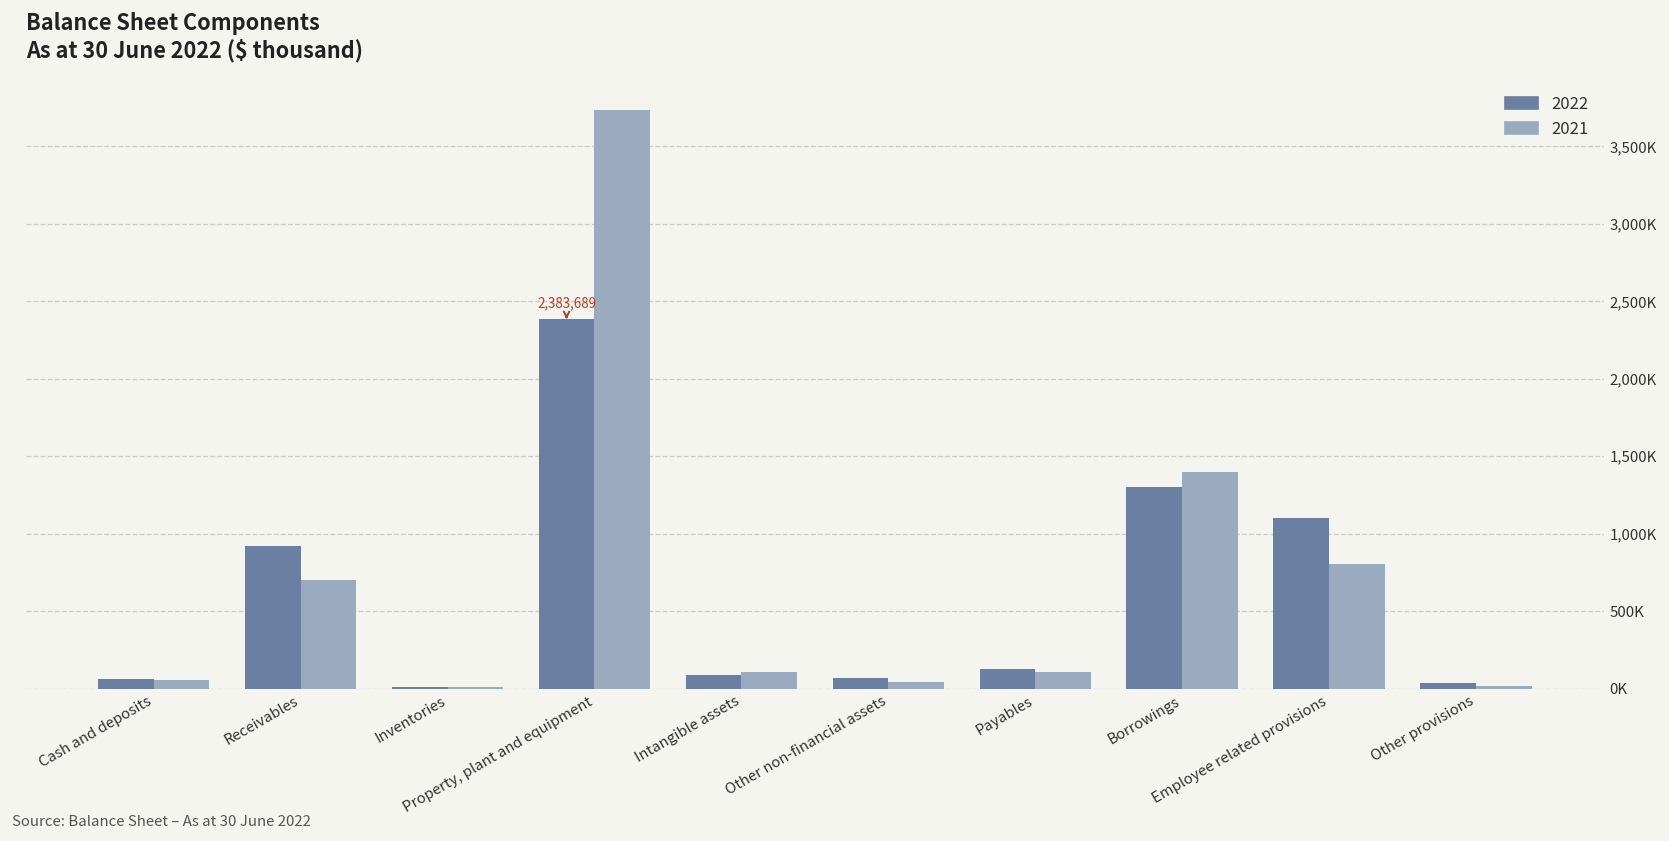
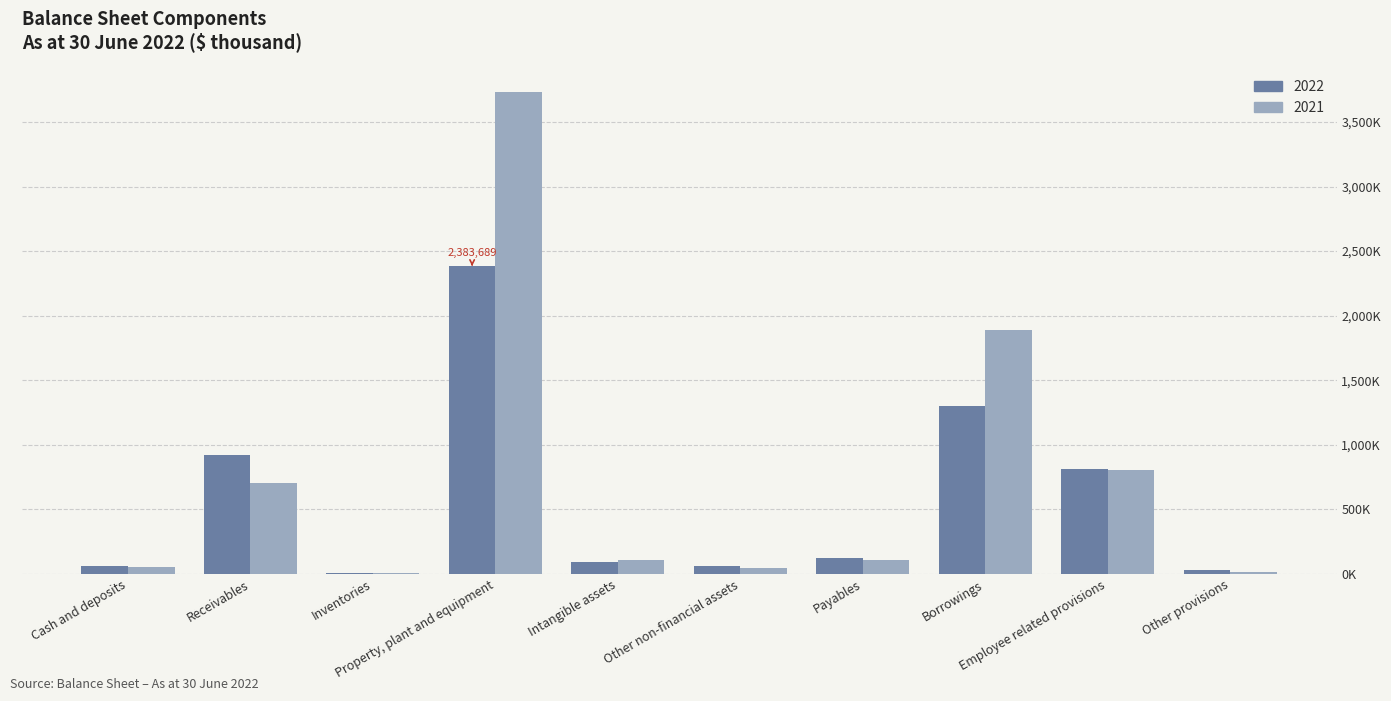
  {
    "2022": {
      "Cash and deposits": "60,000",
      "Receivables": "920,000",
      "Intangible assets": "90,000",
      "Other non-financial assets": "70,000",
      "Payables": "130,000",
      "Borrowings": "1,300,000",
-     "Employee related provisions": "1,100,000",
+     "Employee related provisions": "810,000",
      "Other provisions": "30,000"
    },
    "2021": {
      "Cash and deposits": "50,000",
      "Receivables": "700,000",
      "Property, plant and equipment": "3,740,000",
      "Intangible assets": "110,000",
      "Other non-financial assets": "40,000",
      "Payables": "100,000",
-     "Borrowings": "1,390,000",
+     "Borrowings": "1,890,000",
      "Employee related provisions": "800,000"
    }
  }
